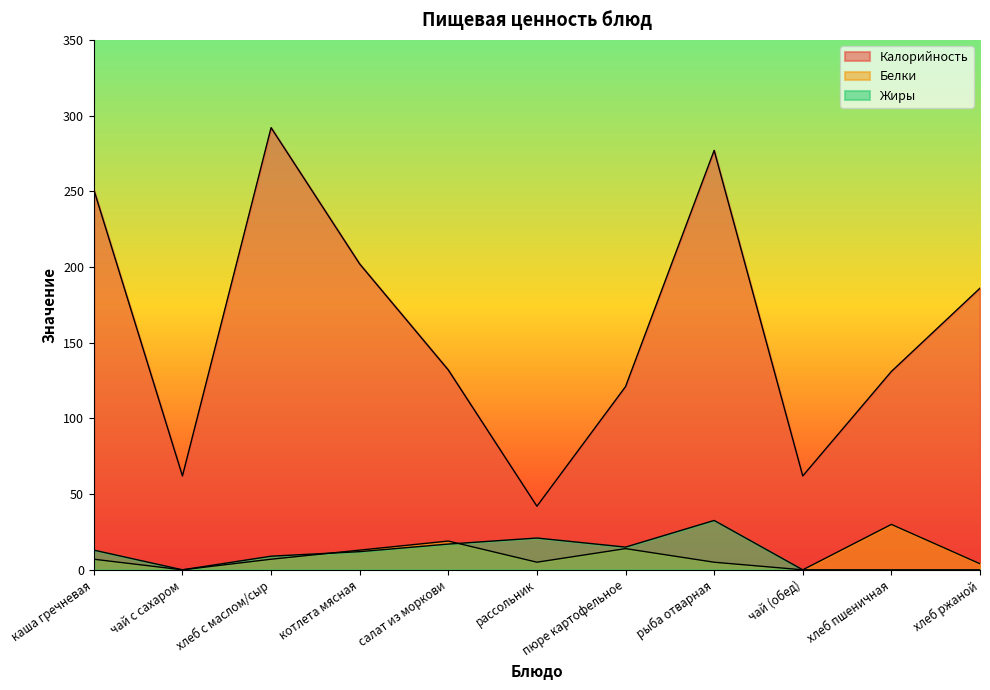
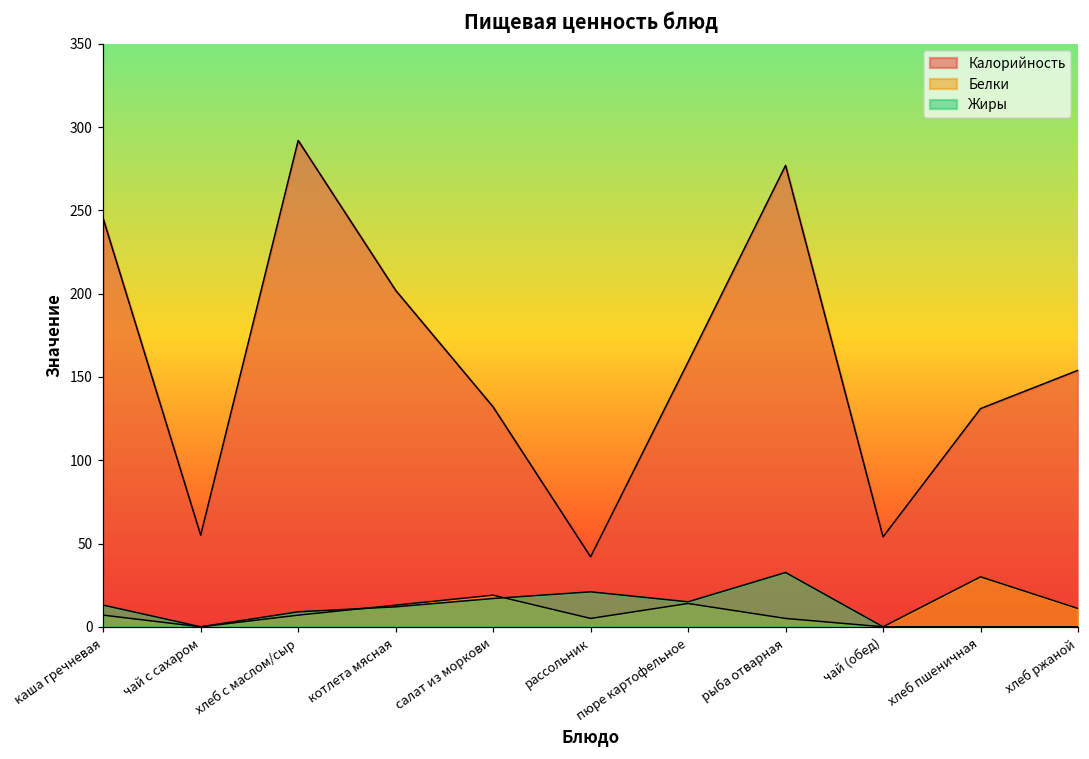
  {
    "Калорийность": {
-     "каша гречневая": 251,
-     "чай с сахаром": 62,
+     "каша гречневая": 245,
+     "чай с сахаром": 55,
      "хлеб с маслом/сыр": 292,
      "котлета мясная": 202,
      "салат из моркови": 132,
      "рассольник": 42,
-     "пюре картофельное": 121,
+     "пюре картофельное": 159,
      "рыба отварная": 277,
-     "чай (обед)": 62,
+     "чай (обед)": 54,
      "хлеб пшеничная": 131,
-     "хлеб ржаной": 186
+     "хлеб ржаной": 154
    },
    "Белки": {
      "каша гречневая": 7,
      "хлеб с маслом/сыр": 7,
      "салат из моркови": 19,
      "рассольник": 5,
      "рыба отварная": 5,
      "хлеб пшеничная": 30,
-     "хлеб ржаной": 4
+     "хлеб ржаной": 11
    },
    "Жиры": {
      "каша гречневая": 13,
      "хлеб с маслом/сыр": 9,
      "салат из моркови": 17,
      "рассольник": 21,
      "рыба отварная": 33,
      "хлеб пшеничная": 0,
      "хлеб ржаной": 0
    }
  }
